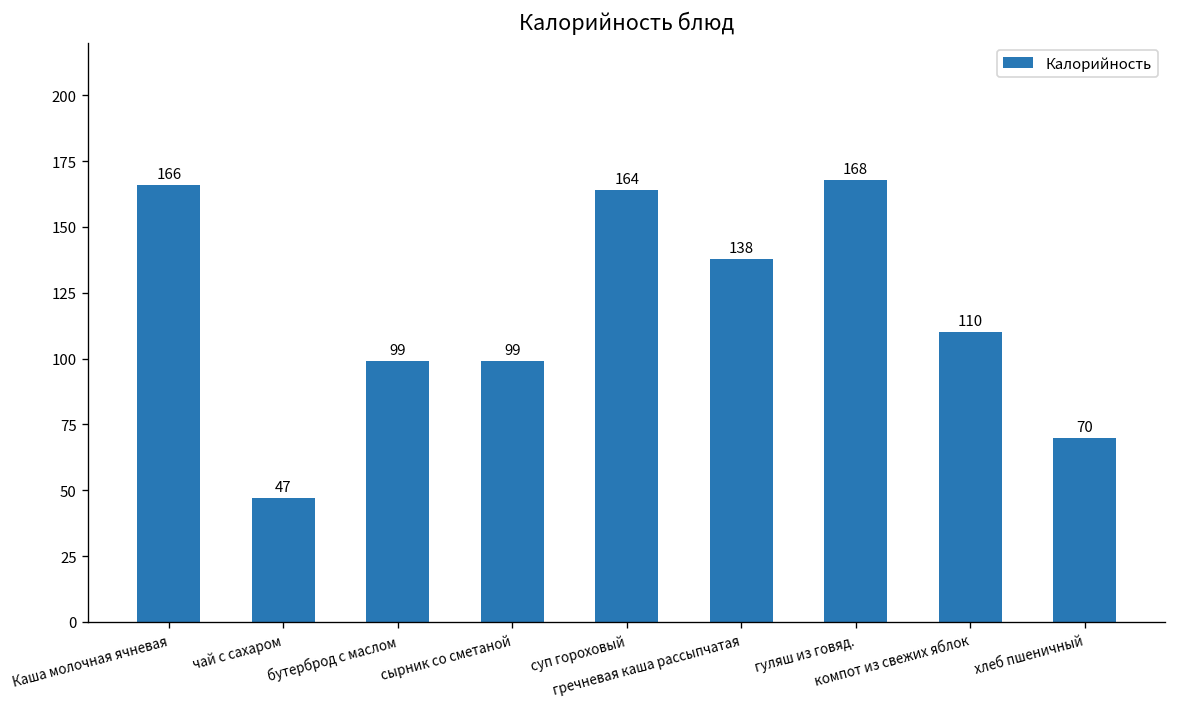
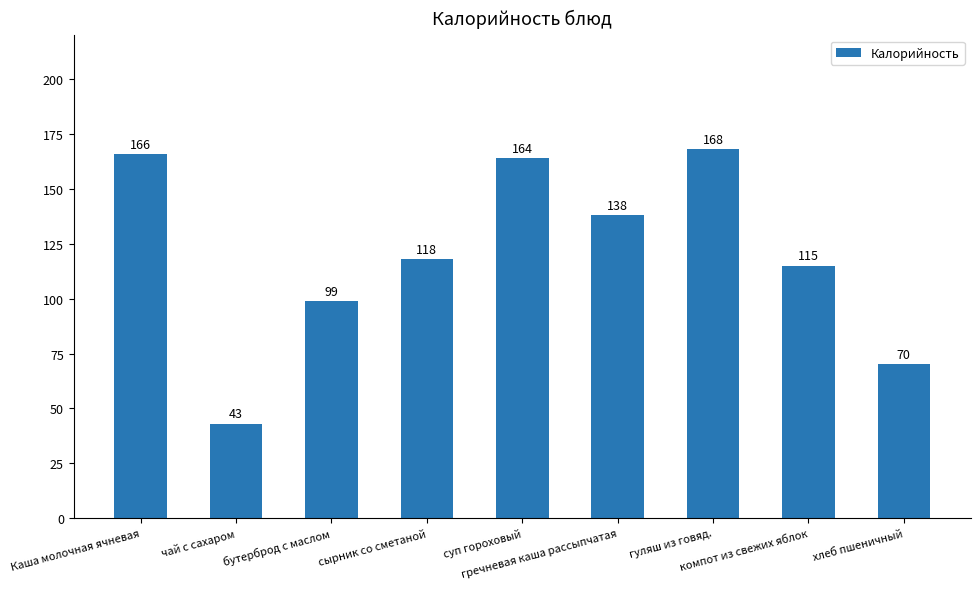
  {
    "Каша молочная ячневая": 166,
-   "чай с сахаром": 47,
+   "чай с сахаром": 43,
    "бутерброд с маслом": 99,
-   "сырник со сметаной": 99,
+   "сырник со сметаной": 118,
    "суп гороховый": 164,
    "гречневая каша рассыпчатая": 138,
    "гуляш из говяд.": 168,
-   "компот из свежих яблок": 110,
+   "компот из свежих яблок": 115,
    "хлеб пшеничный": 70
  }
